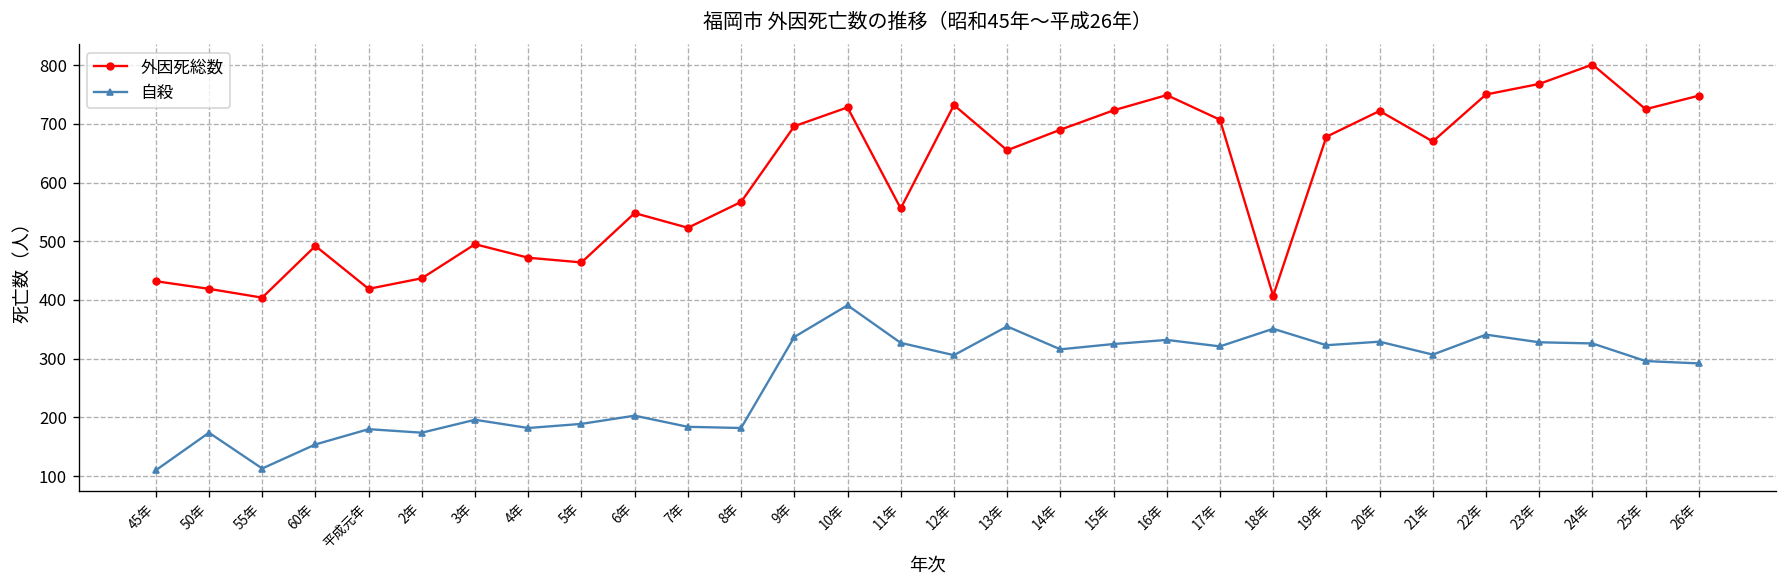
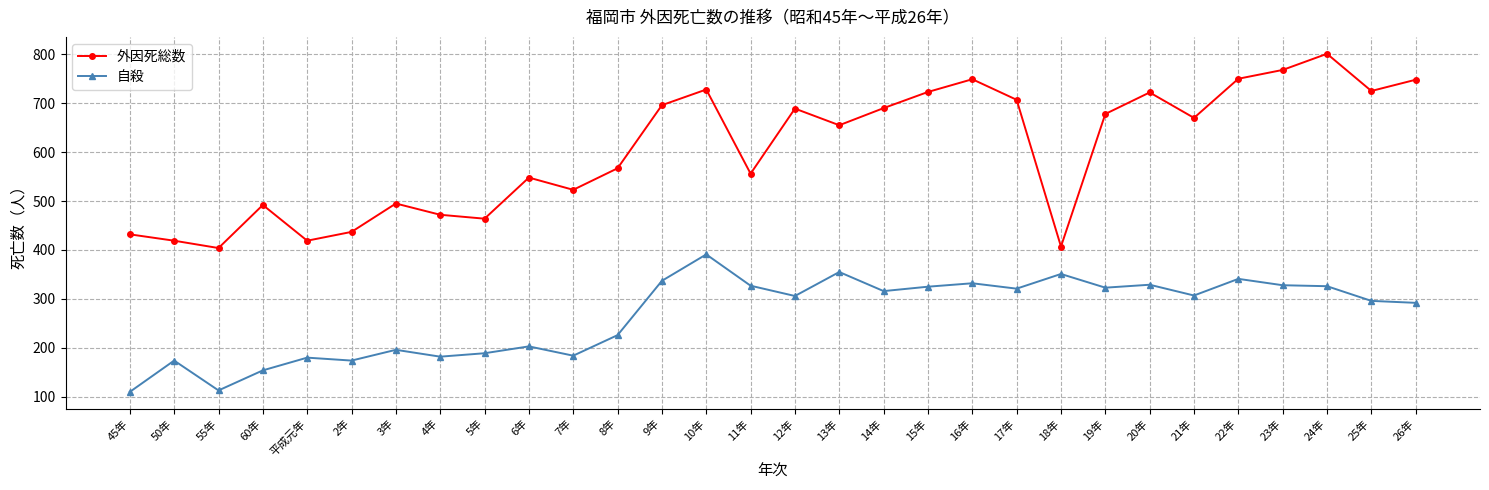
  {
    "外因死総数": {
      "45年": 430,
      "50年": 420,
      "55年": 400,
      "60年": 490,
      "平成元年": 420,
      "2年": 440,
      "3年": 500,
      "4年": 470,
      "5年": 460,
      "6年": 550,
      "7年": 520,
      "8年": 570,
      "9年": 700,
      "10年": 730,
      "11年": 560,
-     "12年": 730,
+     "12年": 690,
      "13年": 660,
      "14年": 690,
      "15年": 720,
      "16年": 750,
      "17年": 710,
      "18年": 410,
      "19年": 680,
      "20年": 720,
      "21年": 670,
      "22年": 750,
      "23年": 770,
      "24年": 800,
      "25年": 730,
      "26年": 750
    },
    "自殺": {
      "45年": 110,
      "50年": 170,
      "55年": 110,
      "60年": 150,
      "平成元年": 180,
      "2年": 170,
      "3年": 200,
      "4年": 180,
      "5年": 190,
      "6年": 200,
      "7年": 180,
-     "8年": 180,
+     "8年": 230,
      "9年": 340,
      "10年": 390,
      "11年": 330,
      "12年": 310,
      "13年": 360,
      "14年": 320,
      "15年": 330,
      "16年": 330,
      "17年": 320,
      "18年": 350,
      "19年": 320,
      "20年": 330,
      "21年": 310,
      "22年": 340,
      "23年": 330,
      "24年": 330,
      "25年": 300,
      "26年": 290
    }
  }
